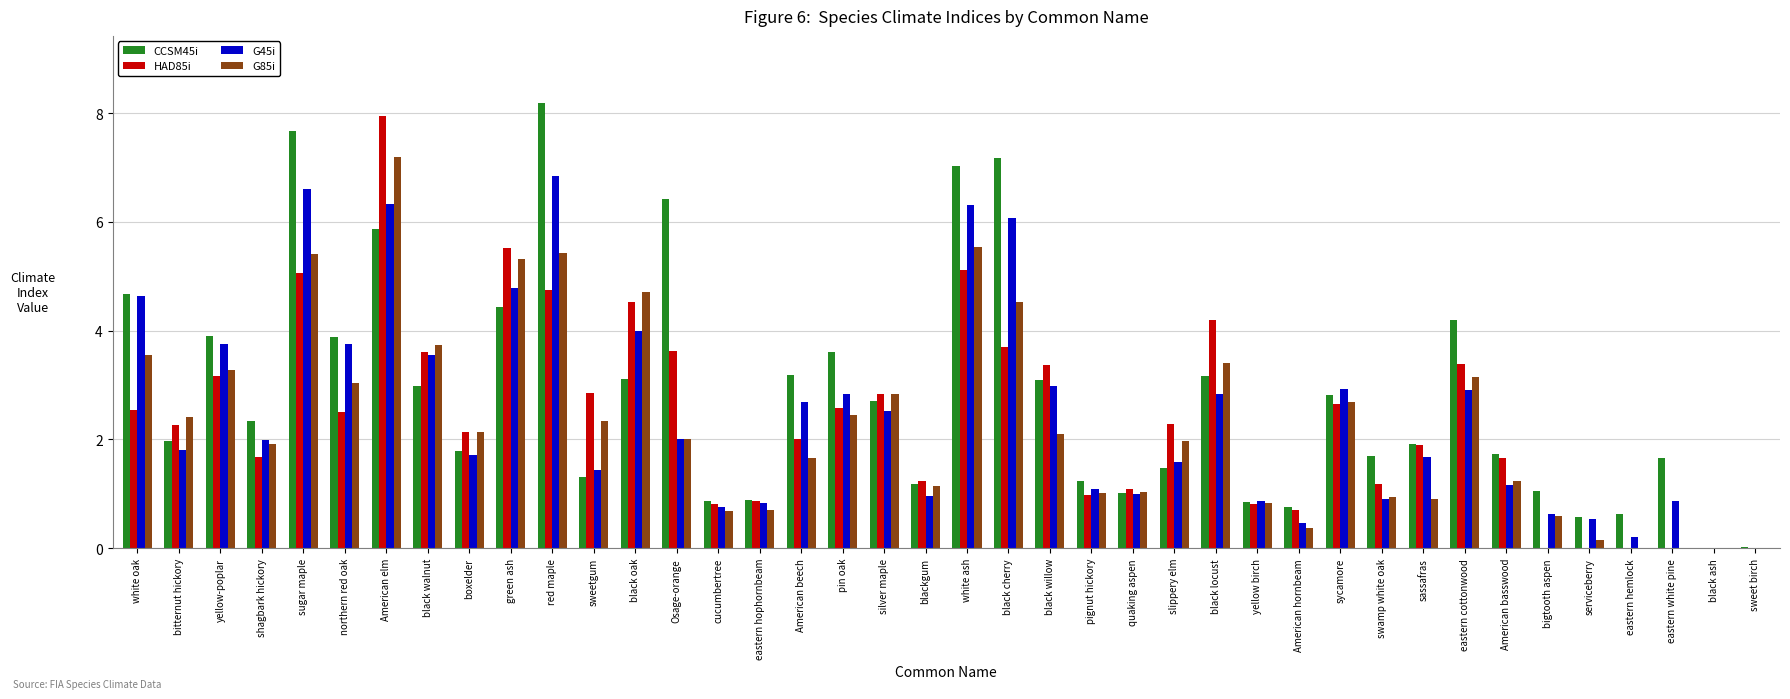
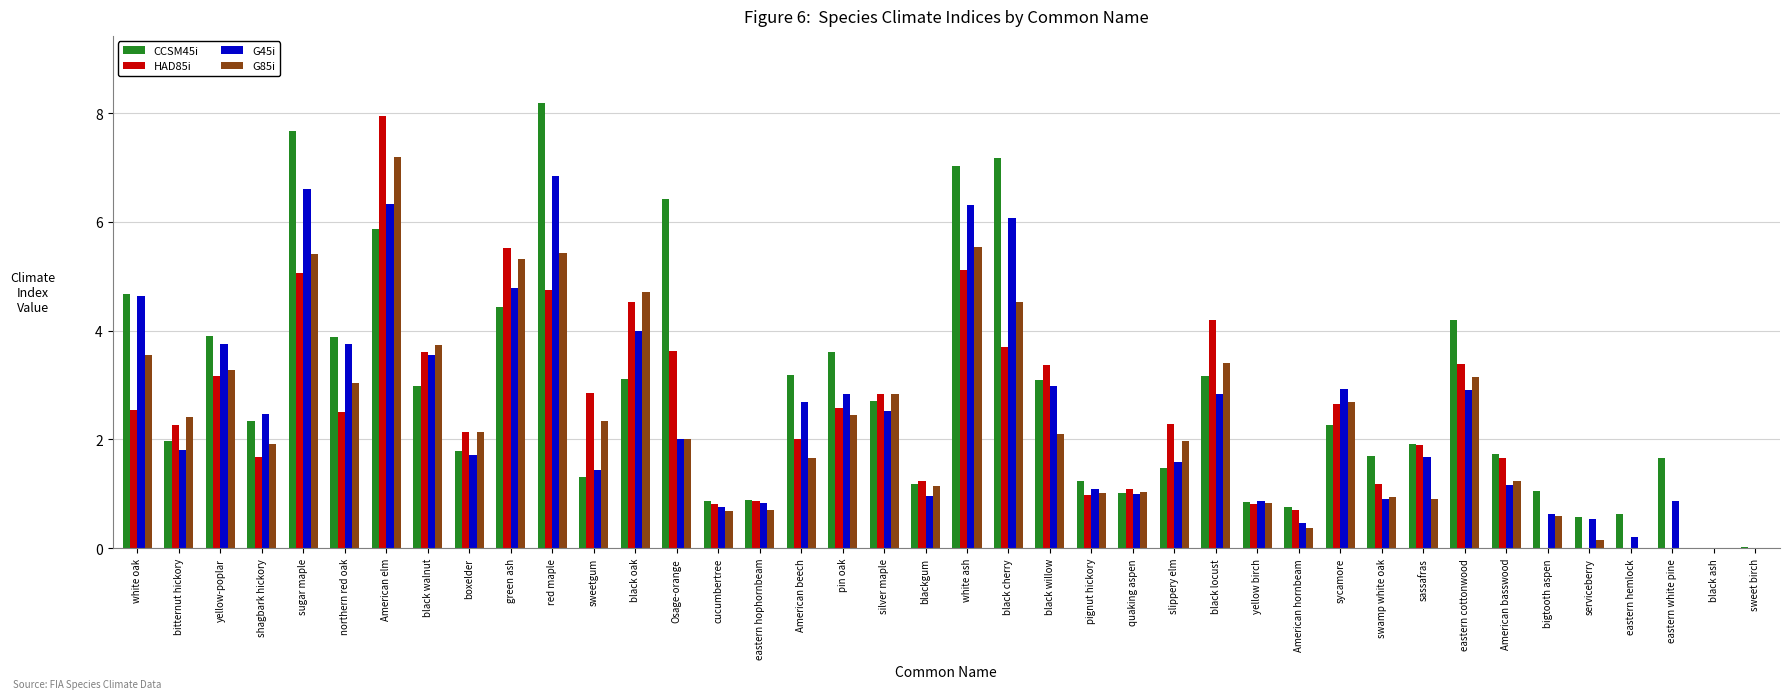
  {
    "CCSM45i": {
      "white oak": 4.7,
      "bitternut hickory": 2.0,
      "yellow-poplar": 3.9,
      "shagbark hickory": 2.3,
      "sugar maple": 7.7,
      "northern red oak": 3.9,
      "American elm": 5.9,
      "black walnut": 3.0,
      "boxelder": 1.8,
      "green ash": 4.4,
      "red maple": 8.2,
      "sweetgum": 1.3,
      "black oak": 3.1,
      "Osage-orange": 6.4,
      "cucumbertree": 0.9,
      "eastern hophornbeam": 0.9,
      "American beech": 3.2,
      "pin oak": 3.6,
      "silver maple": 2.7,
      "blackgum": 1.2,
      "white ash": 7.0,
      "black cherry": 7.2,
      "black willow": 3.1,
      "pignut hickory": 1.2,
      "quaking aspen": 1.0,
      "slippery elm": 1.5,
      "black locust": 3.2,
      "yellow birch": 0.9,
      "American hornbeam": 0.8,
-     "sycamore": 2.8,
+     "sycamore": 2.3,
      "swamp white oak": 1.7,
      "sassafras": 1.9,
      "eastern cottonwood": 4.2,
      "American basswood": 1.7,
      "bigtooth aspen": 1.1,
      "serviceberry": 0.6,
      "eastern hemlock": 0.6,
      "eastern white pine": 1.7,
      "black ash": 0.0
    },
    "HAD85i": {
      "white oak": 2.5,
      "bitternut hickory": 2.3,
      "yellow-poplar": 3.2,
      "shagbark hickory": 1.7,
      "sugar maple": 5.1,
      "northern red oak": 2.5,
      "American elm": 7.9,
      "black walnut": 3.6,
      "boxelder": 2.1,
      "green ash": 5.5,
      "red maple": 4.7,
      "sweetgum": 2.9,
      "black oak": 4.5,
      "Osage-orange": 3.6,
      "cucumbertree": 0.8,
      "eastern hophornbeam": 0.9,
      "American beech": 2.0,
      "pin oak": 2.6,
      "silver maple": 2.8,
      "blackgum": 1.2,
      "white ash": 5.1,
      "black cherry": 3.7,
      "black willow": 3.4,
      "pignut hickory": 1.0,
      "quaking aspen": 1.1,
      "slippery elm": 2.3,
      "black locust": 4.2,
      "yellow birch": 0.8,
      "American hornbeam": 0.7,
      "sycamore": 2.7,
      "swamp white oak": 1.2,
      "sassafras": 1.9,
      "eastern cottonwood": 3.4,
      "American basswood": 1.7,
      "bigtooth aspen": 0.0,
      "serviceberry": 0.0,
      "eastern hemlock": 0.0,
      "eastern white pine": 0.0,
      "black ash": 0.0,
      "sweet birch": 0.0
    },
    "G45i": {
      "white oak": 4.6,
      "bitternut hickory": 1.8,
      "yellow-poplar": 3.8,
-     "shagbark hickory": 2.0,
+     "shagbark hickory": 2.5,
      "sugar maple": 6.6,
      "northern red oak": 3.8,
      "American elm": 6.3,
      "black walnut": 3.6,
      "boxelder": 1.7,
      "green ash": 4.8,
      "red maple": 6.9,
      "sweetgum": 1.4,
      "black oak": 4.0,
      "Osage-orange": 2.0,
      "cucumbertree": 0.8,
      "eastern hophornbeam": 0.8,
      "American beech": 2.7,
      "pin oak": 2.8,
      "silver maple": 2.5,
      "blackgum": 1.0,
      "white ash": 6.3,
      "black cherry": 6.1,
      "black willow": 3.0,
      "pignut hickory": 1.1,
      "quaking aspen": 1.0,
      "slippery elm": 1.6,
      "black locust": 2.8,
      "yellow birch": 0.9,
      "American hornbeam": 0.5,
      "sycamore": 2.9,
      "swamp white oak": 0.9,
      "sassafras": 1.7,
      "eastern cottonwood": 2.9,
      "American basswood": 1.2,
      "bigtooth aspen": 0.6,
      "serviceberry": 0.5,
      "eastern hemlock": 0.2,
      "eastern white pine": 0.9,
      "black ash": 0.0,
      "sweet birch": 0.0
    },
    "G85i": {
      "white oak": 3.6,
      "bitternut hickory": 2.4,
      "yellow-poplar": 3.3,
      "shagbark hickory": 1.9,
      "sugar maple": 5.4,
      "northern red oak": 3.0,
      "American elm": 7.2,
      "black walnut": 3.7,
      "boxelder": 2.1,
      "green ash": 5.3,
      "red maple": 5.4,
      "sweetgum": 2.3,
      "black oak": 4.7,
      "Osage-orange": 2.0,
      "cucumbertree": 0.7,
      "eastern hophornbeam": 0.7,
      "American beech": 1.7,
      "pin oak": 2.5,
      "silver maple": 2.8,
      "blackgum": 1.2,
      "white ash": 5.5,
      "black cherry": 4.5,
      "black willow": 2.1,
      "pignut hickory": 1.0,
      "quaking aspen": 1.0,
      "slippery elm": 2.0,
      "black locust": 3.4,
      "yellow birch": 0.8,
      "American hornbeam": 0.4,
      "sycamore": 2.7,
      "swamp white oak": 1.0,
      "sassafras": 0.9,
      "eastern cottonwood": 3.1,
      "American basswood": 1.2,
      "bigtooth aspen": 0.6,
      "serviceberry": 0.2,
      "eastern hemlock": 0.0,
      "eastern white pine": 0.0,
      "black ash": 0.0,
      "sweet birch": 0.0
    }
  }
